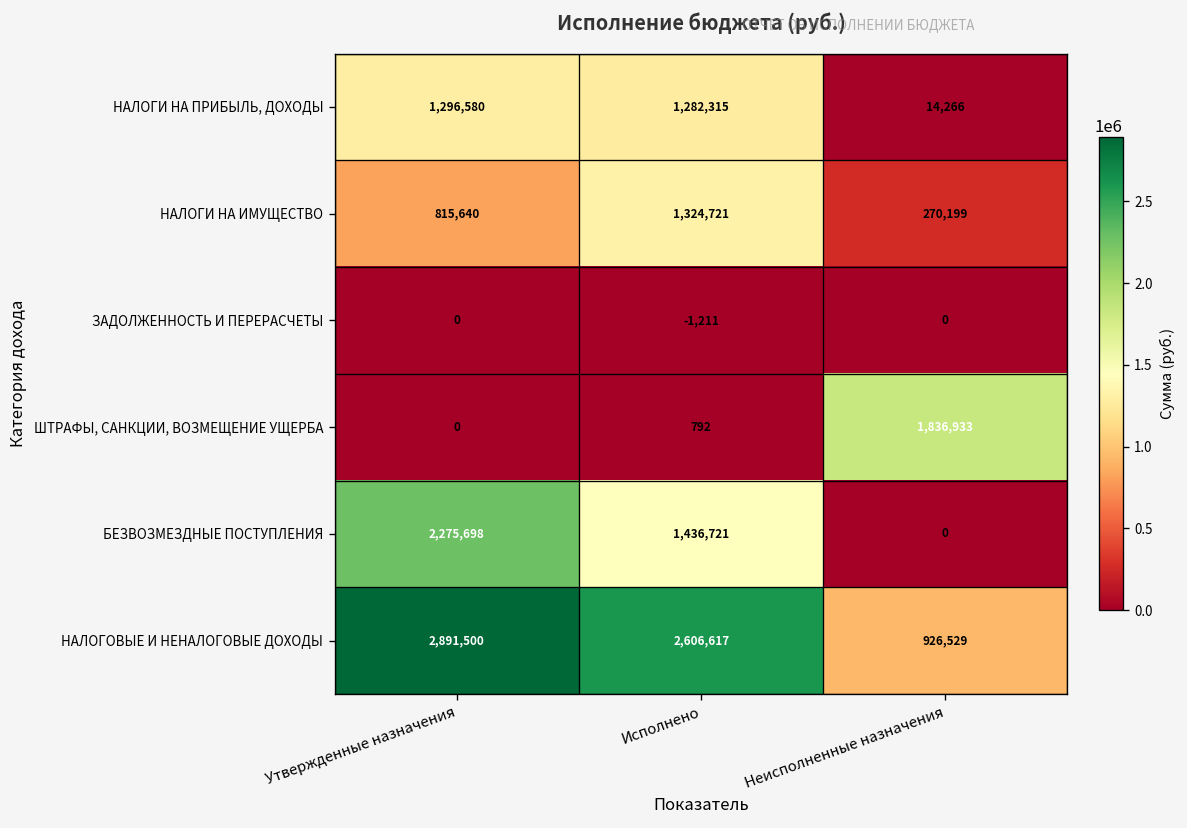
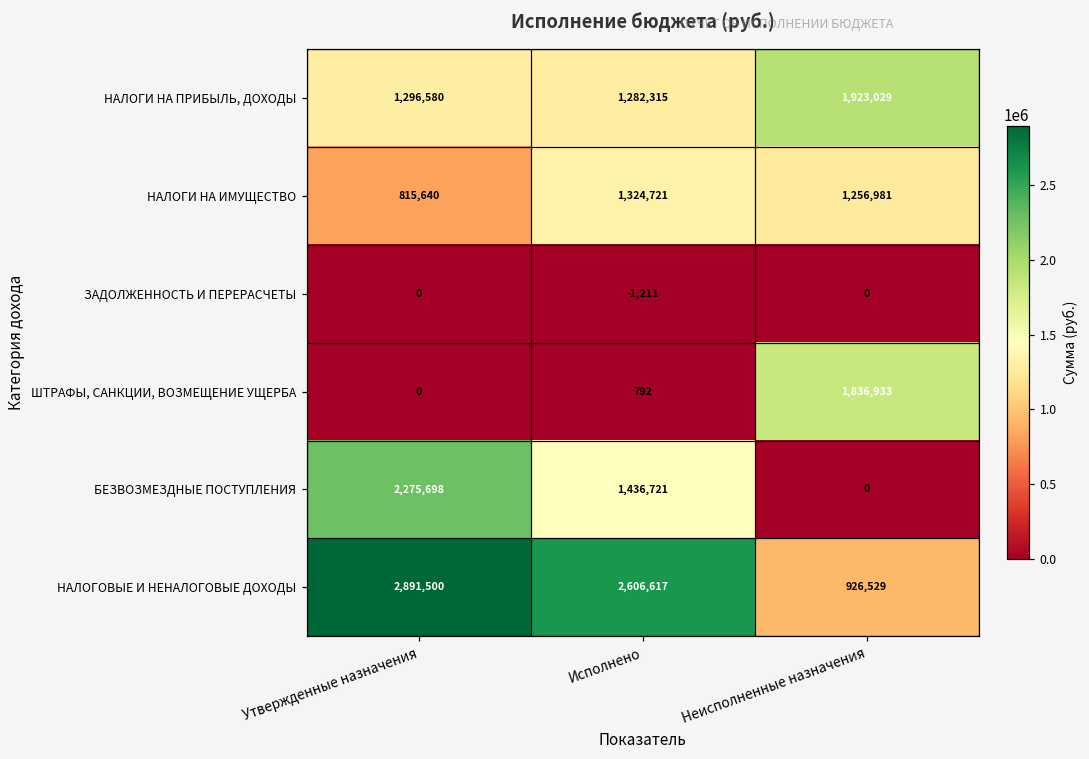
  {
    "НАЛОГИ НА ПРИБЫЛЬ, ДОХОДЫ": {
      "Утвержденные назначения": "1,296,580",
      "Исполнено": "1,282,315",
-     "Неисполненные назначения": "14,266"
+     "Неисполненные назначения": "1,923,029"
    },
    "НАЛОГИ НА ИМУЩЕСТВО": {
      "Утвержденные назначения": "815,640",
      "Исполнено": "1,324,721",
-     "Неисполненные назначения": "270,199"
+     "Неисполненные назначения": "1,256,981"
    },
    "ЗАДОЛЖЕННОСТЬ И ПЕРЕРАСЧЕТЫ": {
      "Утвержденные назначения": "0",
      "Исполнено": "-1,211",
      "Неисполненные назначения": "0"
    },
    "ШТРАФЫ, САНКЦИИ, ВОЗМЕЩЕНИЕ УЩЕРБА": {
      "Утвержденные назначения": "0",
      "Исполнено": "792",
      "Неисполненные назначения": "1,836,933"
    },
    "БЕЗВОЗМЕЗДНЫЕ ПОСТУПЛЕНИЯ": {
      "Утвержденные назначения": "2,275,698",
      "Исполнено": "1,436,721",
      "Неисполненные назначения": "0"
    },
    "НАЛОГОВЫЕ И НЕНАЛОГОВЫЕ ДОХОДЫ": {
      "Утвержденные назначения": "2,891,500",
      "Исполнено": "2,606,617",
      "Неисполненные назначения": "926,529"
    }
  }
